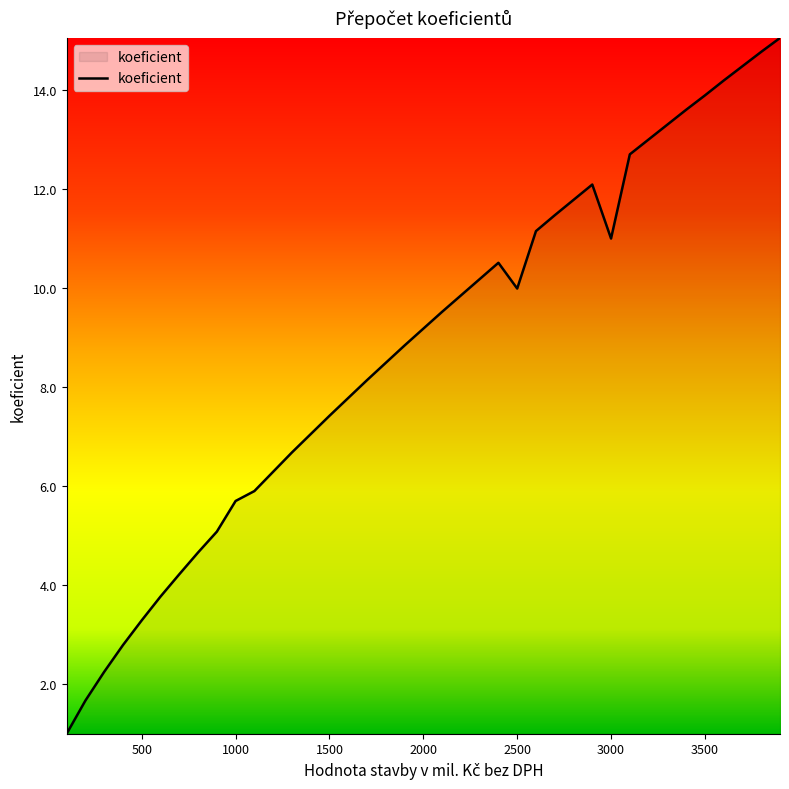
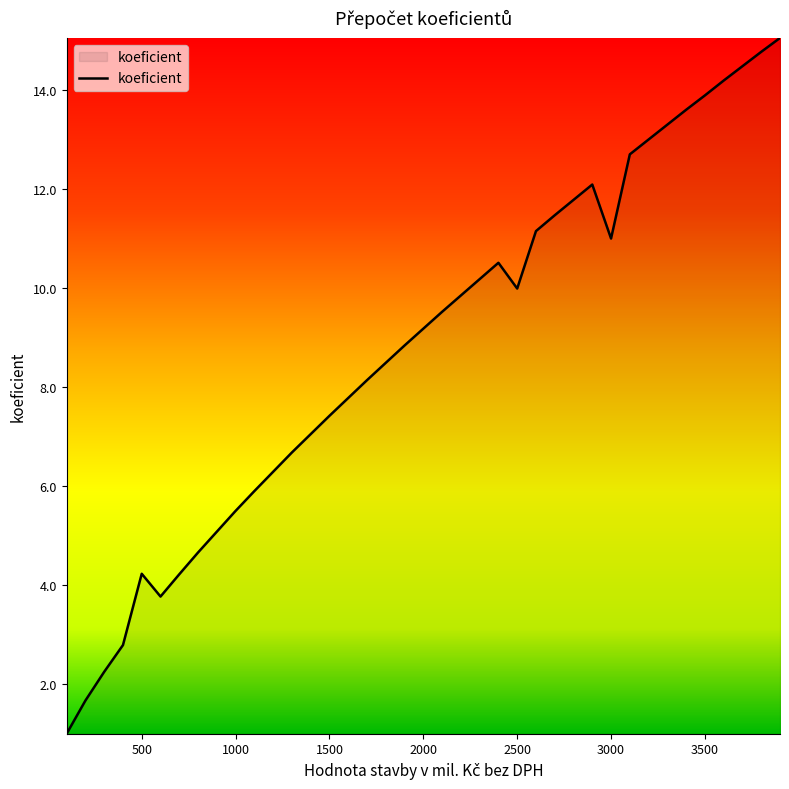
  {
-   "500": 3.3,
-   "1000": 5.7,
+   "500": 4.2,
+   "1000": 5.5,
    "1500": 7.4,
    "2000": 9.2,
    "2500": 10.0,
    "3000": 11.0,
    "3500": 13.9
  }
